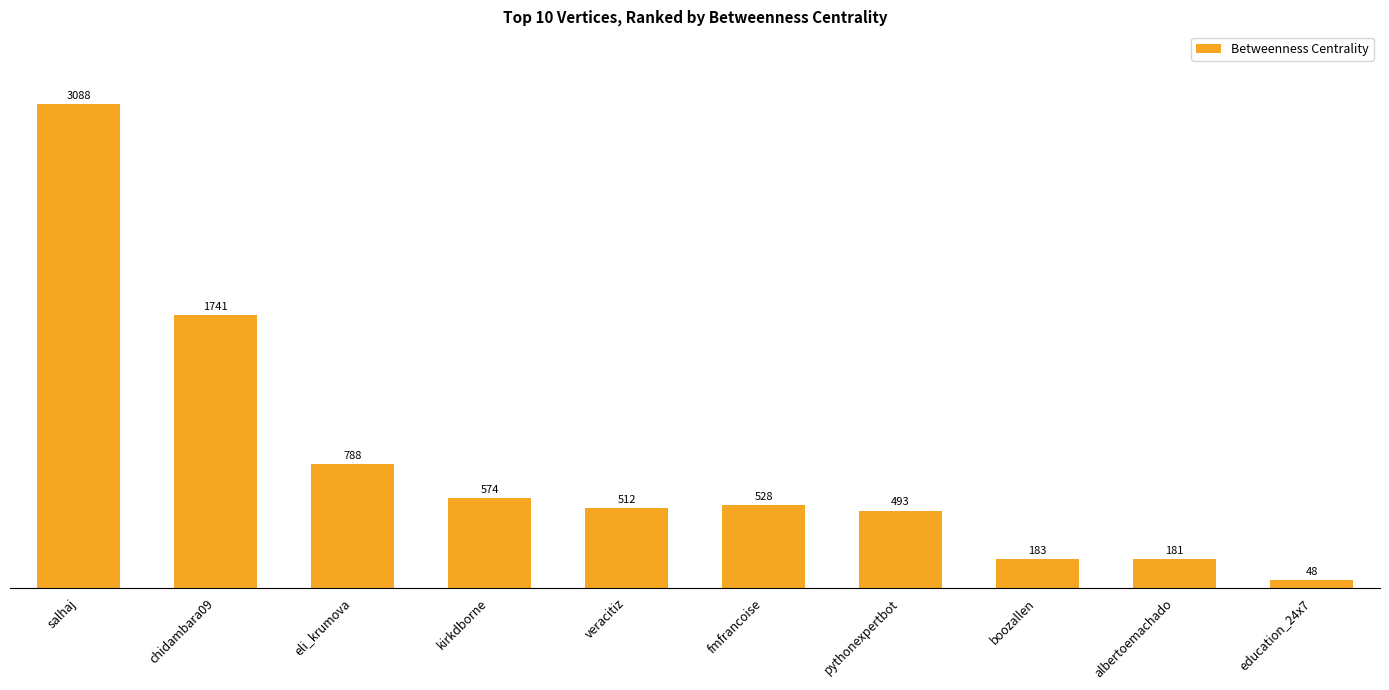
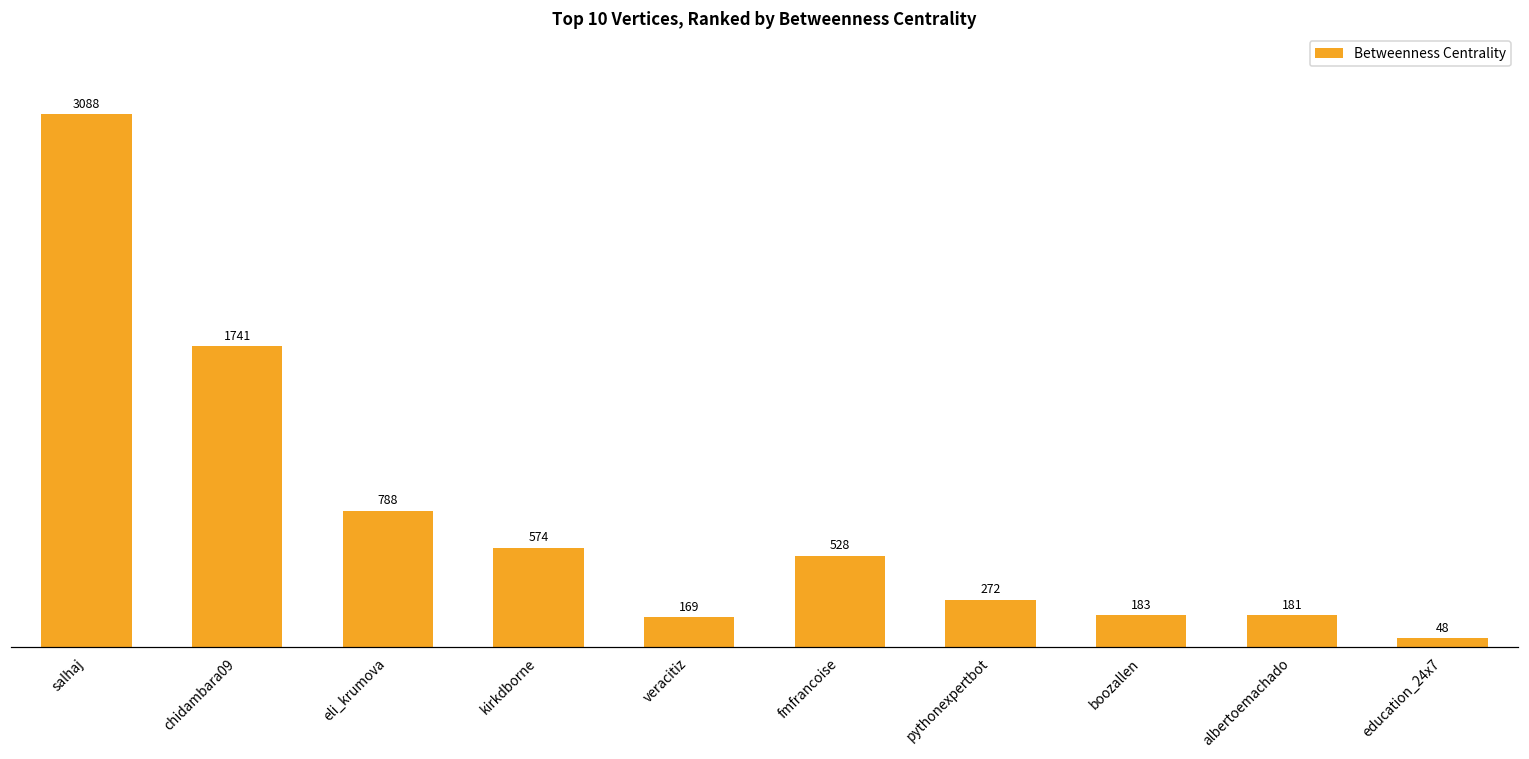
  {
    "salhaj": 3088,
    "chidambara09": 1741,
    "eli_krumova": 788,
    "kirkdborne": 574,
-   "veracitiz": 512,
+   "veracitiz": 169,
    "fmfrancoise": 528,
-   "pythonexpertbot": 493,
+   "pythonexpertbot": 272,
    "boozallen": 183,
    "albertoemachado": 181,
    "education_24x7": 48
  }
